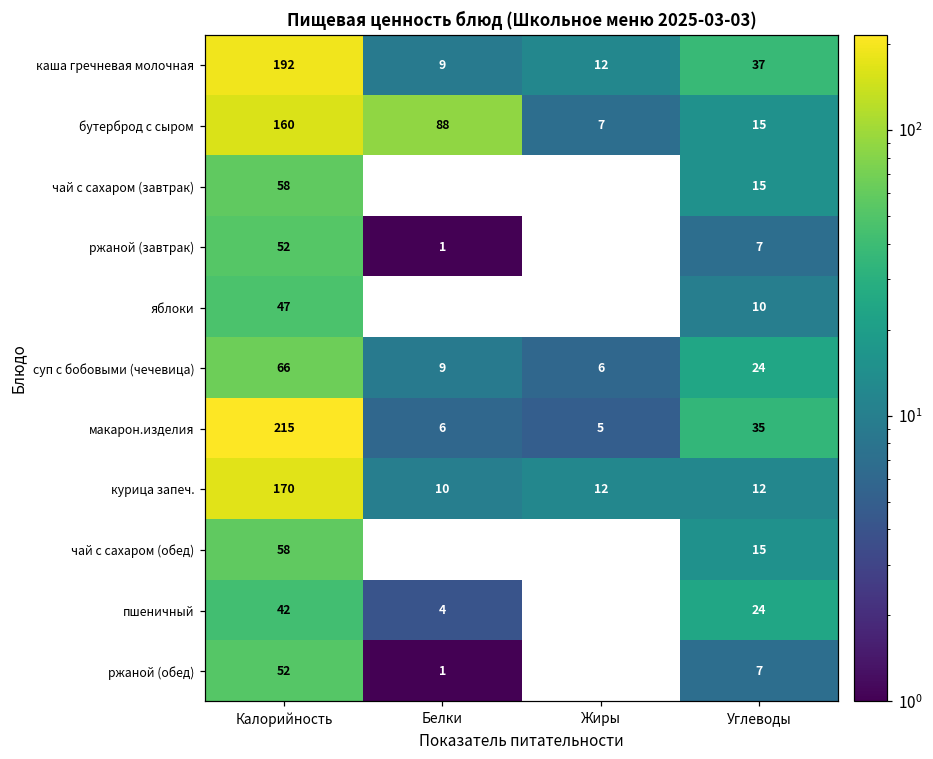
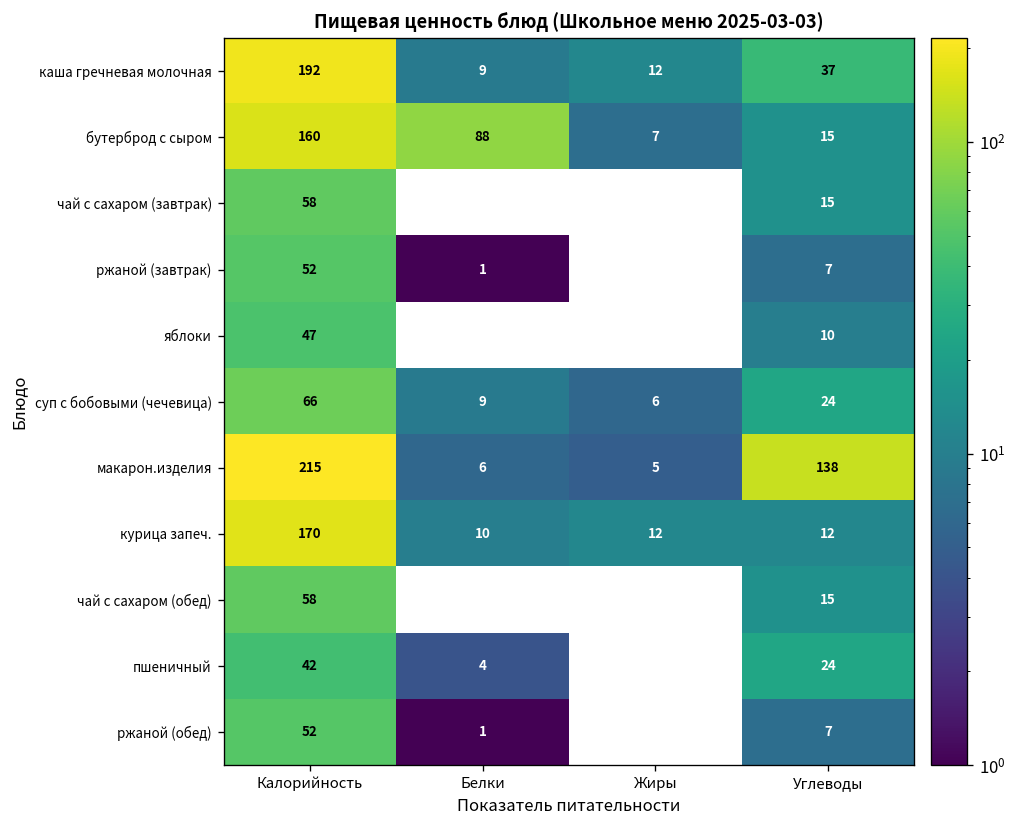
  {
    "каша гречневая молочная": {
      "Калорийность": 192,
      "Белки": 9,
      "Жиры": 12,
      "Углеводы": 37
    },
    "бутерброд с сыром": {
      "Калорийность": 160,
      "Белки": 88,
      "Жиры": 7,
      "Углеводы": 15
    },
    "чай с сахаром (завтрак)": {
      "Калорийность": 58,
      "Углеводы": 15
    },
    "ржаной (завтрак)": {
      "Калорийность": 52,
      "Белки": 1,
      "Углеводы": 7
    },
    "яблоки": {
      "Калорийность": 47,
      "Углеводы": 10
    },
    "суп с бобовыми (чечевица)": {
      "Калорийность": 66,
      "Белки": 9,
      "Жиры": 6,
      "Углеводы": 24
    },
    "макарон.изделия": {
      "Калорийность": 215,
      "Белки": 6,
      "Жиры": 5,
-     "Углеводы": 35
+     "Углеводы": 138
    },
    "курица запеч.": {
      "Калорийность": 170,
      "Белки": 10,
      "Жиры": 12,
      "Углеводы": 12
    },
    "чай с сахаром (обед)": {
      "Калорийность": 58,
      "Углеводы": 15
    },
    "пшеничный": {
      "Калорийность": 42,
      "Белки": 4,
      "Углеводы": 24
    },
    "ржаной (обед)": {
      "Калорийность": 52,
      "Белки": 1,
      "Углеводы": 7
    }
  }
